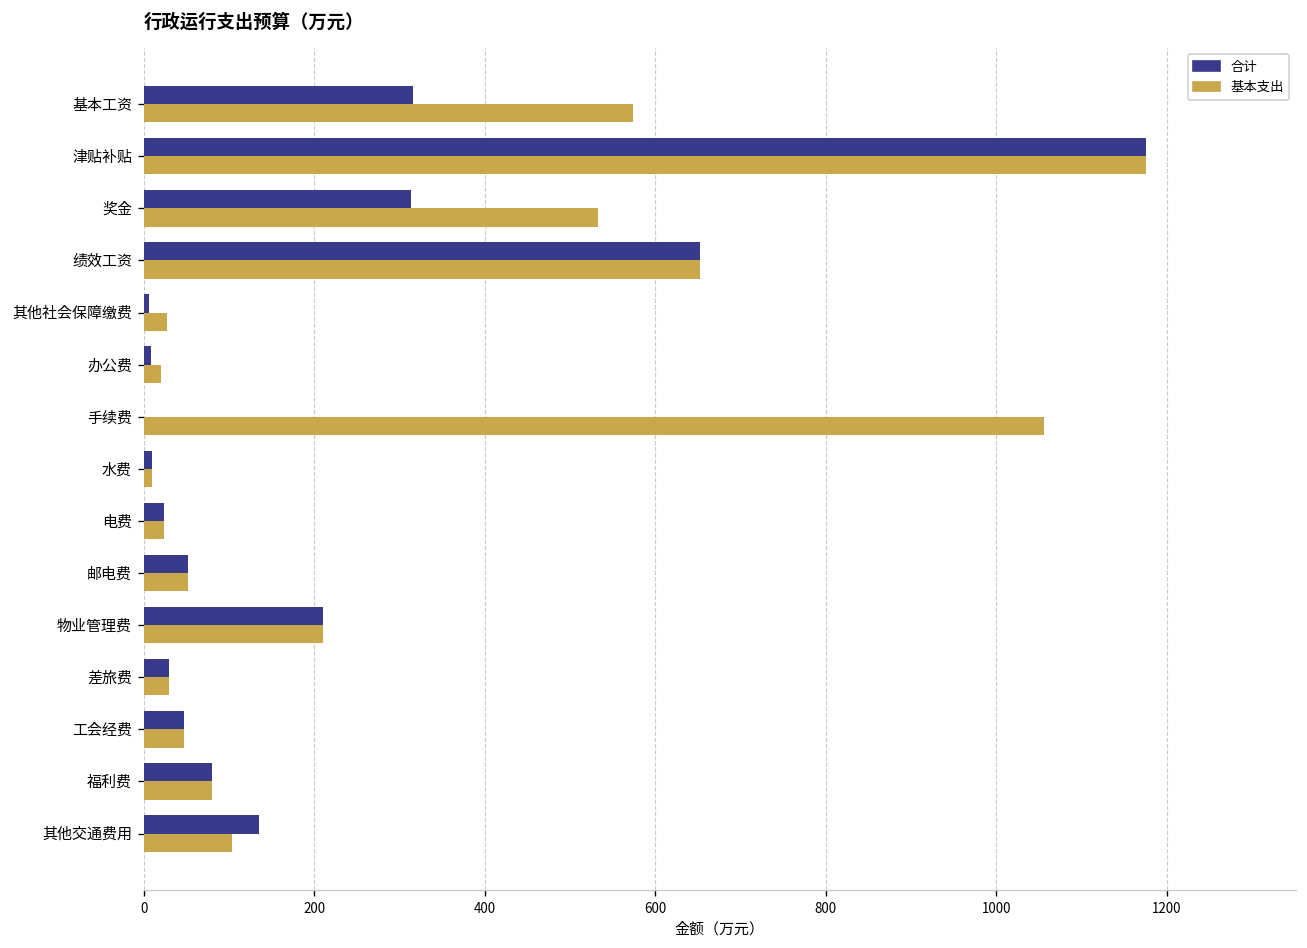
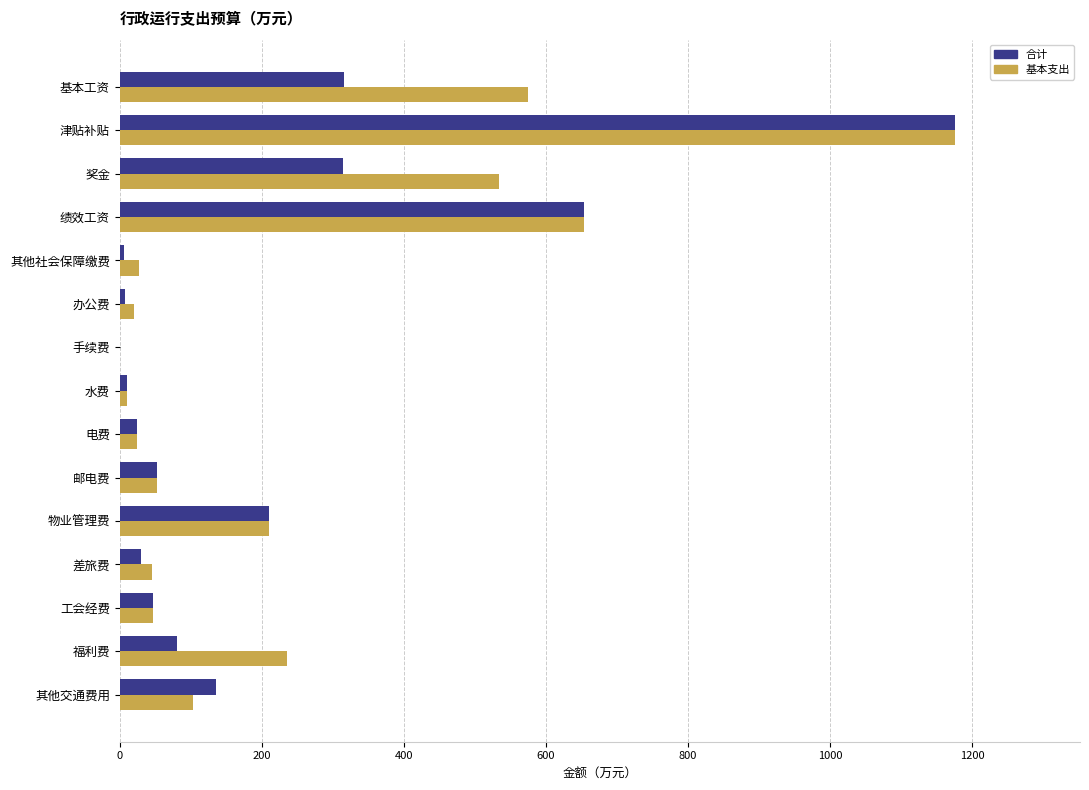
  {
    "合计": {
      "基本工资": 320,
      "津贴补贴": 1180,
      "奖金": 310,
      "绩效工资": 650,
      "其他社会保障缴费": 10,
      "办公费": 10,
      "水费": 10,
      "电费": 20,
      "邮电费": 50,
      "物业管理费": 210,
      "差旅费": 30,
      "工会经费": 50,
      "福利费": 80,
      "其他交通费用": 140
    },
    "基本支出": {
      "基本工资": 570,
      "津贴补贴": 1180,
      "奖金": 530,
      "绩效工资": 650,
      "其他社会保障缴费": 30,
      "办公费": 20,
-     "手续费": 1060,
+     "手续费": 0,
      "水费": 10,
      "电费": 20,
      "邮电费": 50,
      "物业管理费": 210,
-     "差旅费": 30,
+     "差旅费": 50,
      "工会经费": 50,
-     "福利费": 80,
+     "福利费": 240,
      "其他交通费用": 100
    }
  }
